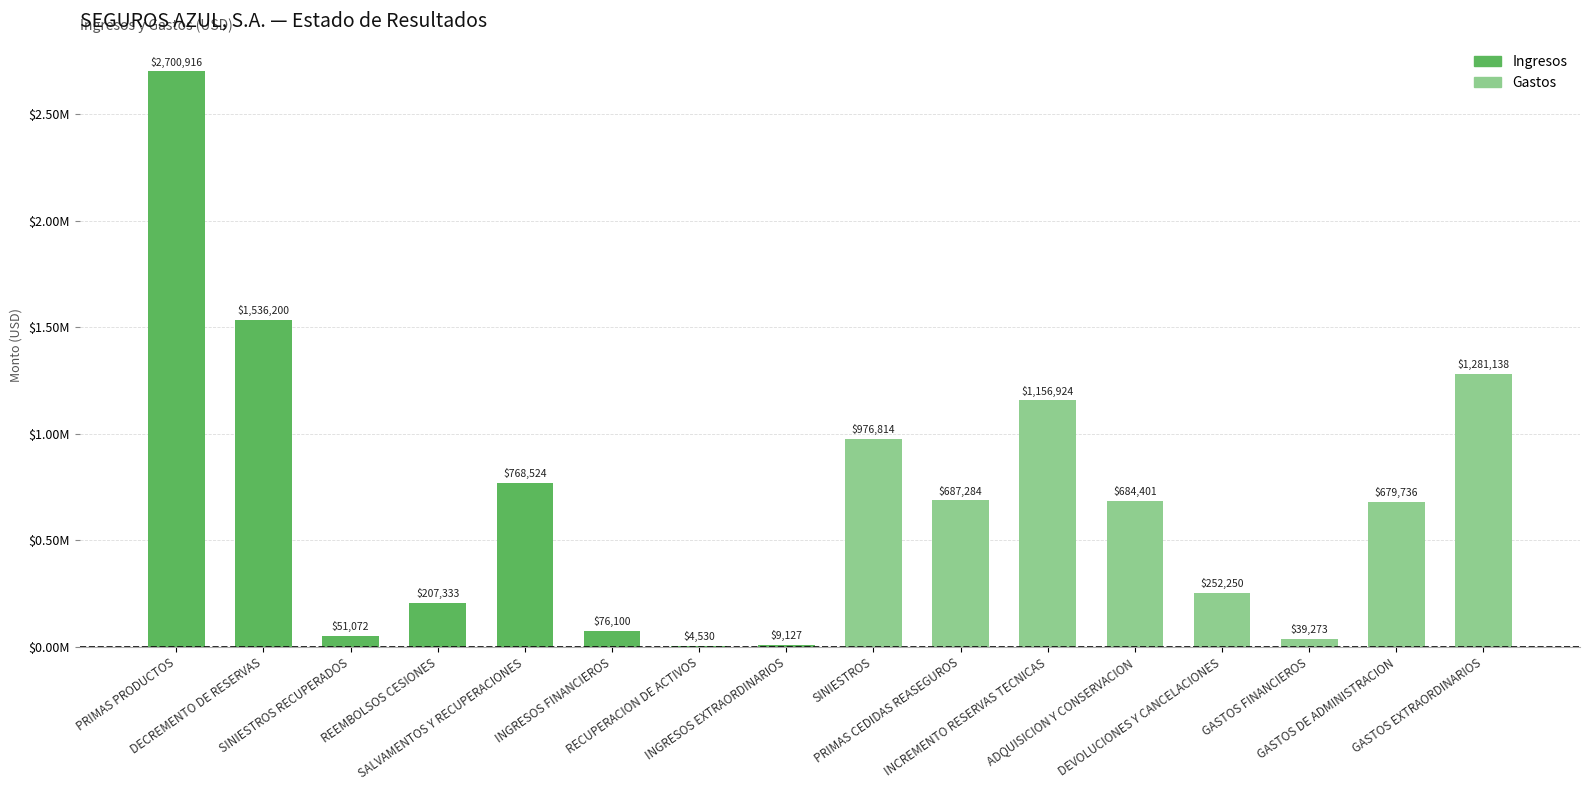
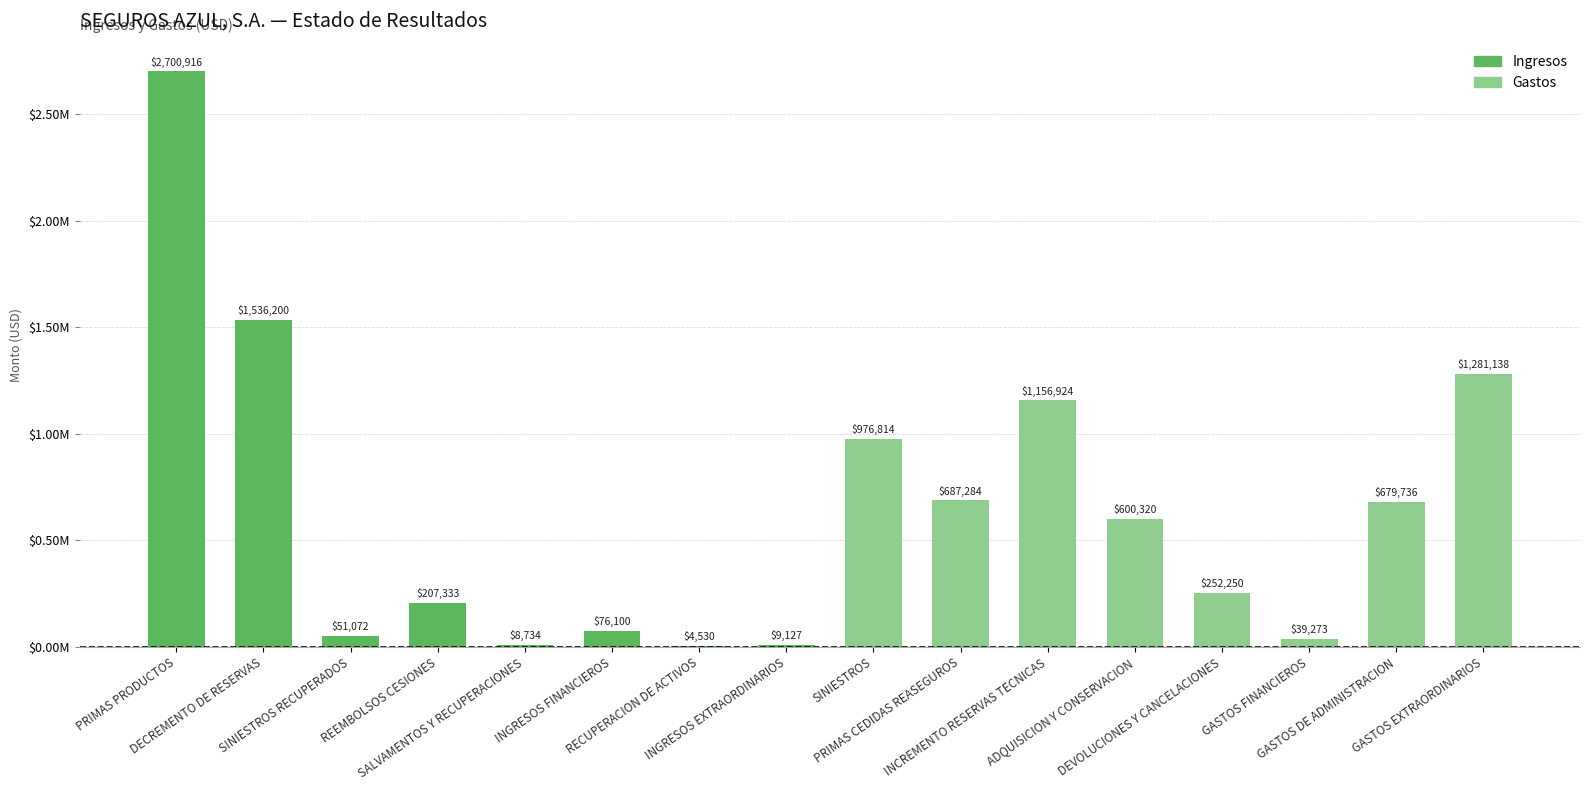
  {
    "PRIMAS PRODUCTOS": "$2,700,916",
    "DECREMENTO DE RESERVAS": "$1,536,200",
    "SINIESTROS RECUPERADOS": "$51,072",
    "REEMBOLSOS CESIONES": "$207,333",
-   "SALVAMENTOS Y RECUPERACIONES": "$768,524",
+   "SALVAMENTOS Y RECUPERACIONES": "$8,734",
    "INGRESOS FINANCIEROS": "$76,100",
    "RECUPERACION DE ACTIVOS": "$4,530",
    "INGRESOS EXTRAORDINARIOS": "$9,127",
    "SINIESTROS": "$976,814",
    "PRIMAS CEDIDAS REASEGUROS": "$687,284",
    "INCREMENTO RESERVAS TECNICAS": "$1,156,924",
-   "ADQUISICION Y CONSERVACION": "$684,401",
+   "ADQUISICION Y CONSERVACION": "$600,320",
    "DEVOLUCIONES Y CANCELACIONES": "$252,250",
    "GASTOS FINANCIEROS": "$39,273",
    "GASTOS DE ADMINISTRACION": "$679,736",
    "GASTOS EXTRAORDINARIOS": "$1,281,138"
  }
